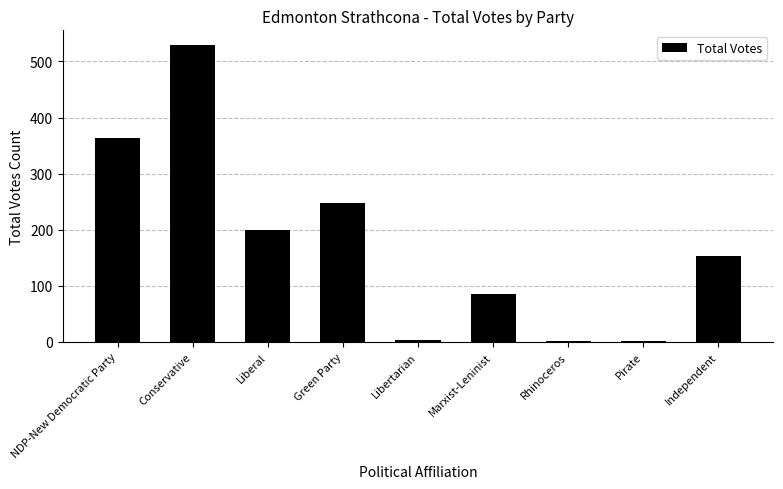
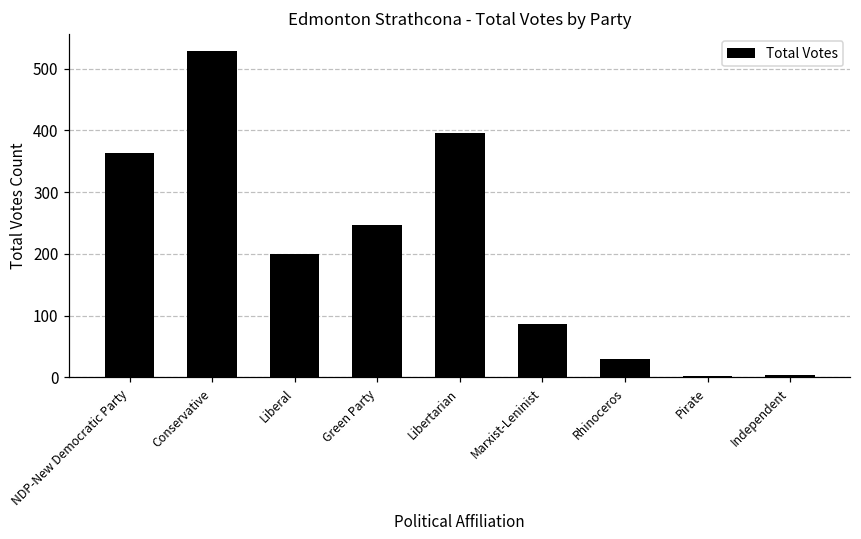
  {
    "NDP-New Democratic Party": 360,
    "Conservative": 530,
    "Liberal": 200,
    "Green Party": 250,
-   "Libertarian": 0,
+   "Libertarian": 400,
    "Marxist-Leninist": 90,
-   "Rhinoceros": 0,
-   "Independent": 150
+   "Rhinoceros": 30,
+   "Independent": 0
  }
